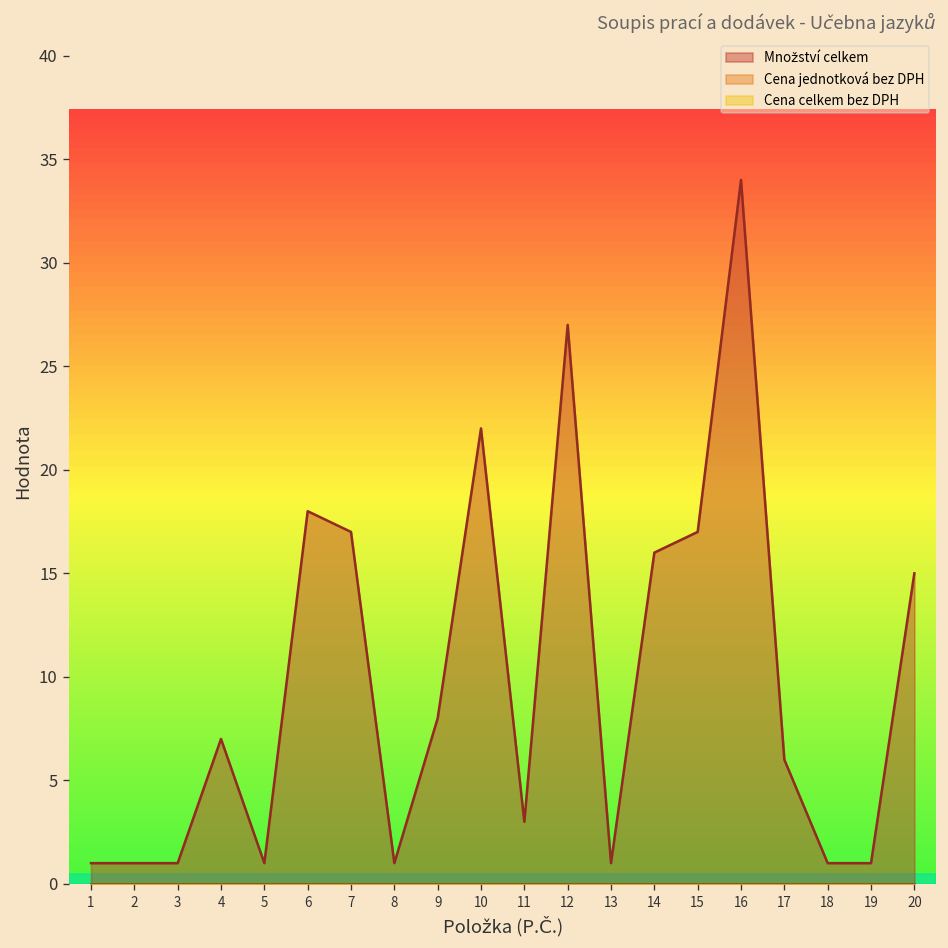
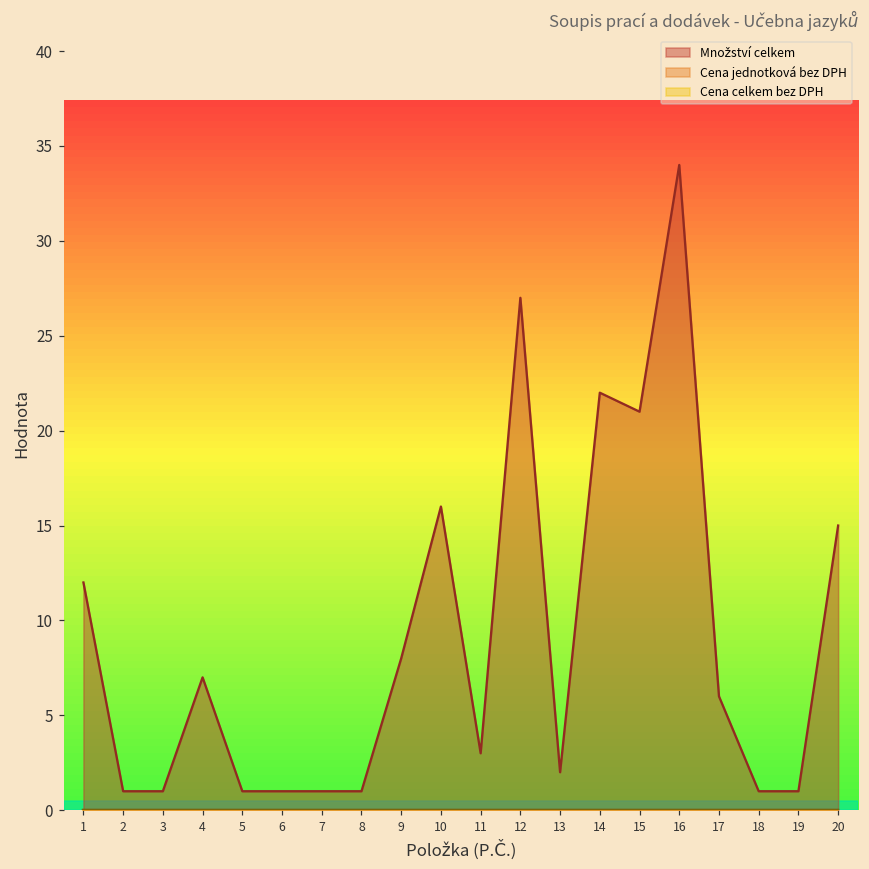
  {
    "Množství celkem": {
-     "1": 1,
+     "1": 12,
      "2": 1,
      "3": 1,
      "4": 7,
      "5": 1,
-     "6": 18,
-     "7": 17,
+     "6": 1,
+     "7": 1,
      "8": 1,
      "9": 8,
-     "10": 22,
+     "10": 16,
      "11": 3,
      "12": 27,
-     "13": 1,
-     "14": 16,
-     "15": 17,
+     "13": 2,
+     "14": 22,
+     "15": 21,
      "16": 34,
      "17": 6,
      "18": 1,
      "19": 1,
      "20": 15
    }
  }
